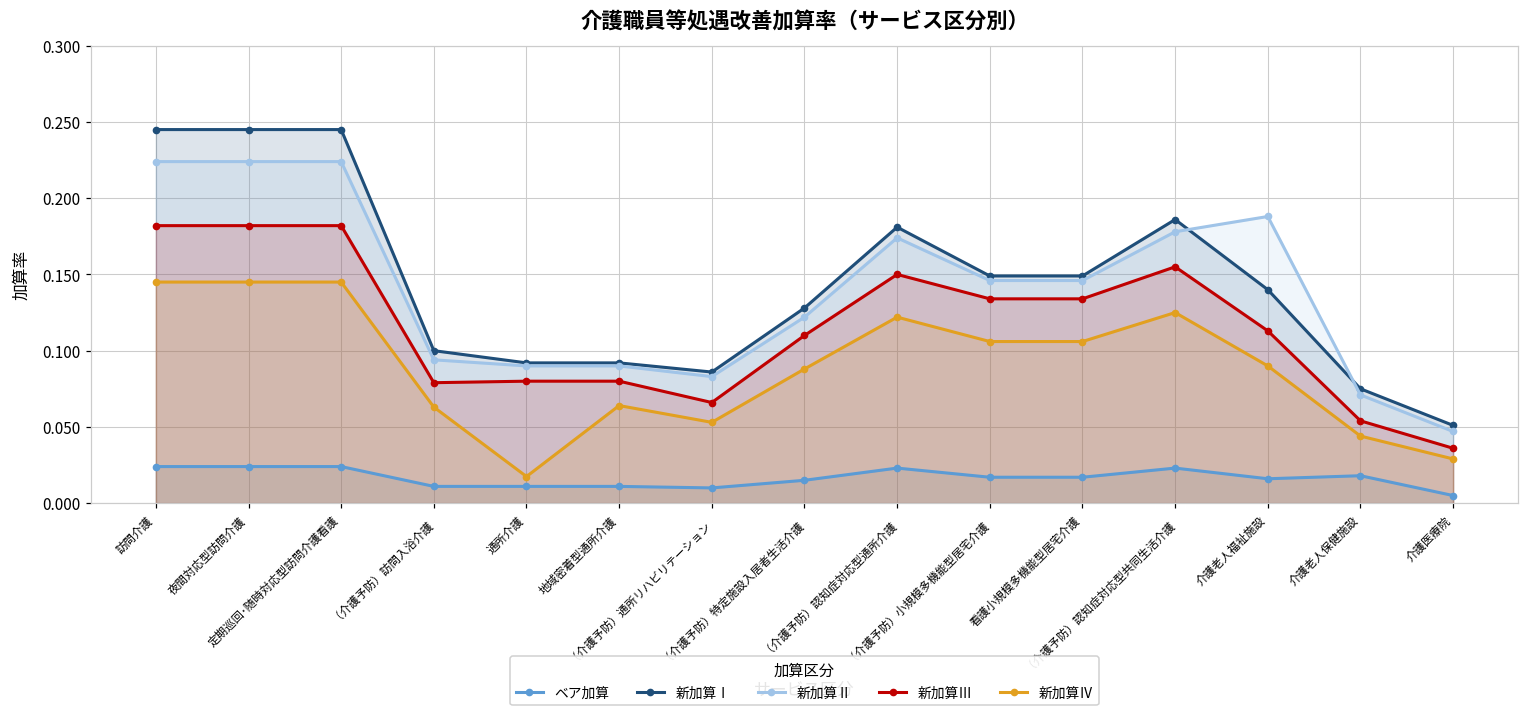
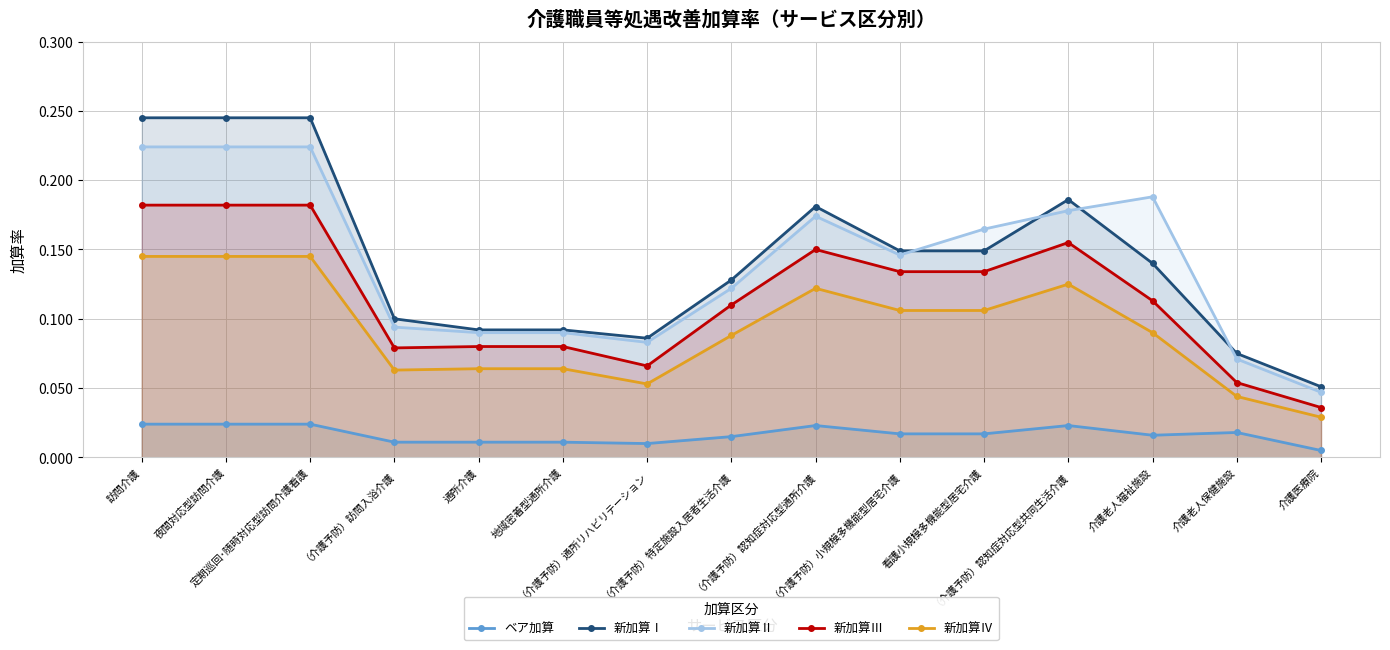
  {
    "ベア加算": {
      "訪問介護": 0.024,
      "夜間対応型訪問介護": 0.024,
      "定期巡回･随時対応型訪問介護看護": 0.024,
      "（介護予防）訪問入浴介護": 0.011,
      "通所介護": 0.011,
      "地域密着型通所介護": 0.011,
      "（介護予防）通所リハビリテーション": 0.010,
      "（介護予防）特定施設入居者生活介護": 0.015,
      "（介護予防）認知症対応型通所介護": 0.023,
      "（介護予防）小規模多機能型居宅介護": 0.017,
      "看護小規模多機能型居宅介護": 0.017,
      "（介護予防）認知症対応型共同生活介護": 0.023,
      "介護老人福祉施設": 0.016,
      "介護老人保健施設": 0.018,
      "介護医療院": 0.005
    },
    "新加算Ⅰ": {
      "訪問介護": 0.245,
      "夜間対応型訪問介護": 0.245,
      "定期巡回･随時対応型訪問介護看護": 0.245,
      "（介護予防）訪問入浴介護": 0.100,
      "通所介護": 0.092,
      "地域密着型通所介護": 0.092,
      "（介護予防）通所リハビリテーション": 0.086,
      "（介護予防）特定施設入居者生活介護": 0.128,
      "（介護予防）認知症対応型通所介護": 0.181,
      "（介護予防）小規模多機能型居宅介護": 0.149,
      "看護小規模多機能型居宅介護": 0.149,
      "（介護予防）認知症対応型共同生活介護": 0.186,
      "介護老人福祉施設": 0.140,
      "介護老人保健施設": 0.075,
      "介護医療院": 0.051
    },
    "新加算Ⅱ": {
      "訪問介護": 0.224,
      "夜間対応型訪問介護": 0.224,
      "定期巡回･随時対応型訪問介護看護": 0.224,
      "（介護予防）訪問入浴介護": 0.094,
      "通所介護": 0.090,
      "地域密着型通所介護": 0.090,
      "（介護予防）通所リハビリテーション": 0.083,
      "（介護予防）特定施設入居者生活介護": 0.122,
      "（介護予防）認知症対応型通所介護": 0.174,
      "（介護予防）小規模多機能型居宅介護": 0.146,
-     "看護小規模多機能型居宅介護": 0.146,
+     "看護小規模多機能型居宅介護": 0.165,
      "（介護予防）認知症対応型共同生活介護": 0.178,
      "介護老人福祉施設": 0.188,
      "介護老人保健施設": 0.071,
      "介護医療院": 0.047
    },
    "新加算Ⅲ": {
      "訪問介護": 0.182,
      "夜間対応型訪問介護": 0.182,
      "定期巡回･随時対応型訪問介護看護": 0.182,
      "（介護予防）訪問入浴介護": 0.079,
      "通所介護": 0.080,
      "地域密着型通所介護": 0.080,
      "（介護予防）通所リハビリテーション": 0.066,
      "（介護予防）特定施設入居者生活介護": 0.110,
      "（介護予防）認知症対応型通所介護": 0.150,
      "（介護予防）小規模多機能型居宅介護": 0.134,
      "看護小規模多機能型居宅介護": 0.134,
      "（介護予防）認知症対応型共同生活介護": 0.155,
      "介護老人福祉施設": 0.113,
      "介護老人保健施設": 0.054,
      "介護医療院": 0.036
    },
    "新加算Ⅳ": {
      "訪問介護": 0.145,
      "夜間対応型訪問介護": 0.145,
      "定期巡回･随時対応型訪問介護看護": 0.145,
      "（介護予防）訪問入浴介護": 0.063,
-     "通所介護": 0.017,
+     "通所介護": 0.064,
      "地域密着型通所介護": 0.064,
      "（介護予防）通所リハビリテーション": 0.053,
      "（介護予防）特定施設入居者生活介護": 0.088,
      "（介護予防）認知症対応型通所介護": 0.122,
      "（介護予防）小規模多機能型居宅介護": 0.106,
      "看護小規模多機能型居宅介護": 0.106,
      "（介護予防）認知症対応型共同生活介護": 0.125,
      "介護老人福祉施設": 0.090,
      "介護老人保健施設": 0.044,
      "介護医療院": 0.029
    }
  }
